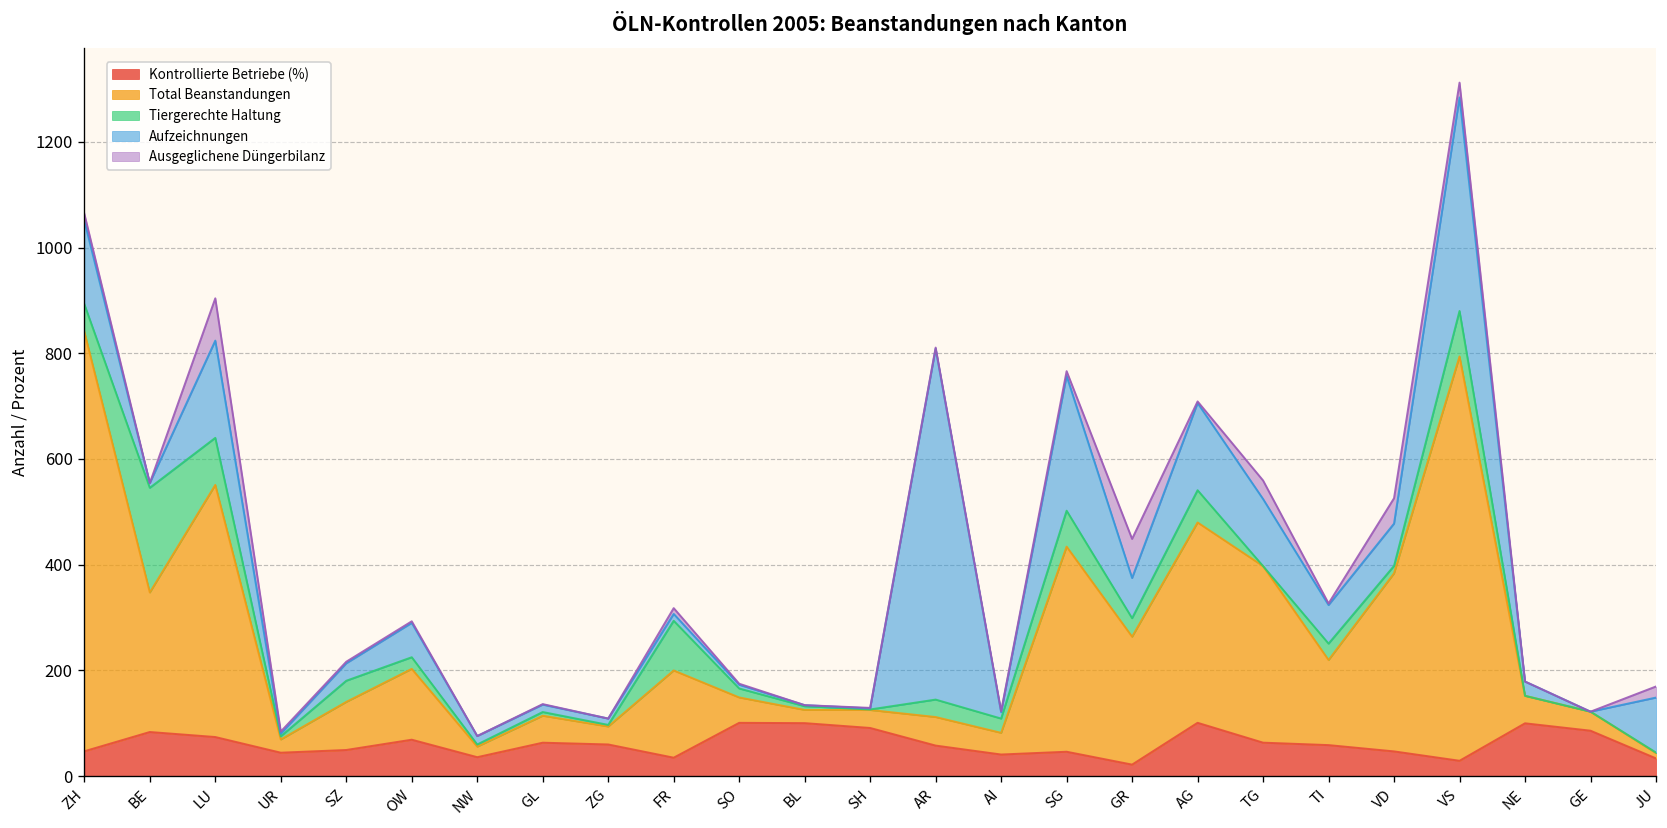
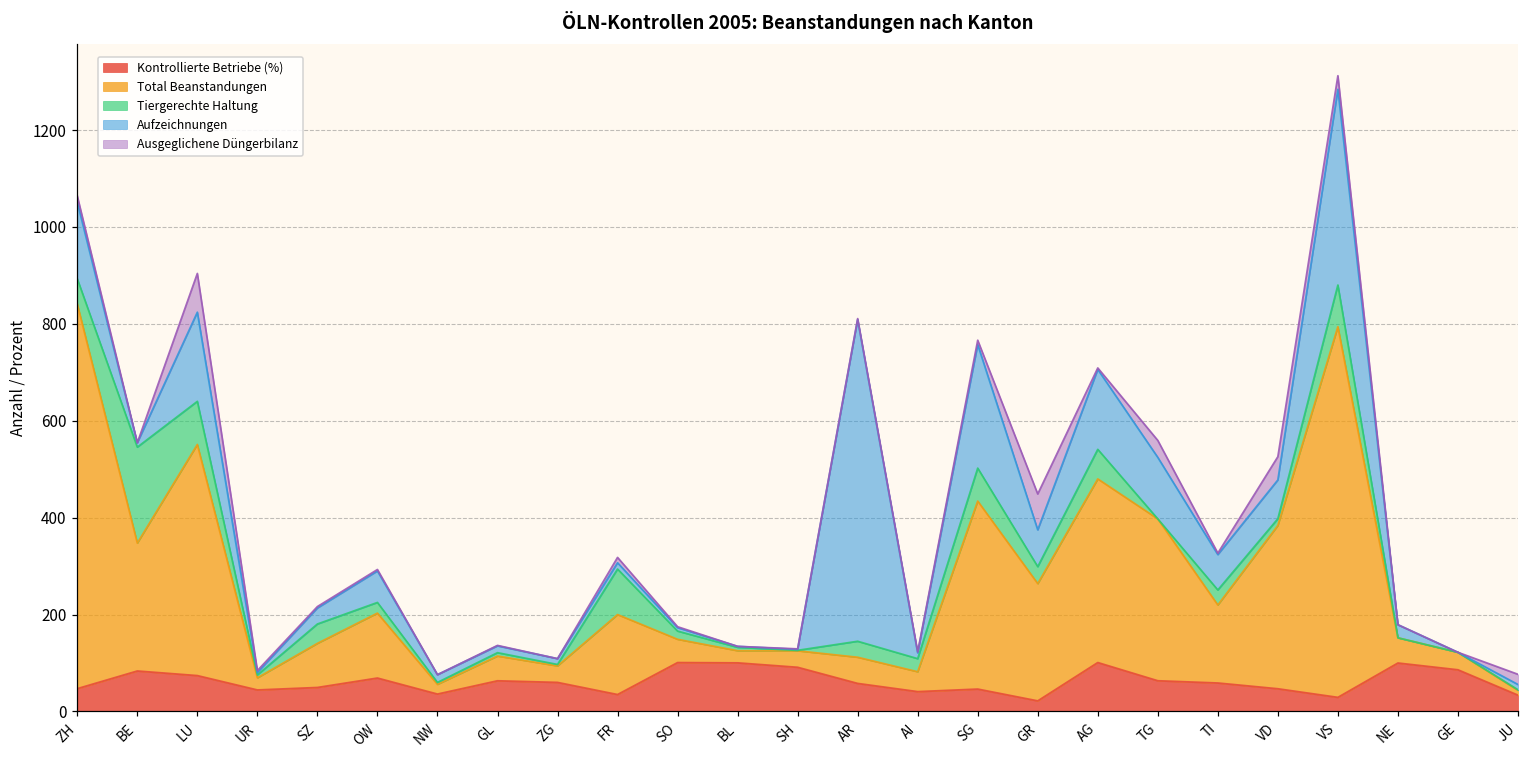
  {
    "Kontrollierte Betriebe (%)": {
      "ZH": 50,
      "BE": 80,
      "LU": 70,
      "UR": 40,
      "SZ": 50,
      "OW": 70,
      "NW": 40,
      "GL": 60,
      "ZG": 60,
      "FR": 30,
      "SO": 100,
      "BL": 100,
      "SH": 90,
      "AR": 60,
      "AI": 40,
      "SG": 50,
      "GR": 20,
      "AG": 100,
      "TG": 60,
      "TI": 60,
      "VD": 50,
      "VS": 30,
      "NE": 100,
      "GE": 90,
      "JU": 30
    },
    "Total Beanstandungen": {
      "ZH": 790,
      "BE": 260,
      "LU": 480,
      "UR": 20,
      "SZ": 90,
      "OW": 130,
      "GL": 50,
      "FR": 170,
      "SO": 50,
      "BL": 30,
      "AR": 50,
      "AI": 40,
      "SG": 390,
      "GR": 240,
      "AG": 380,
      "TI": 160,
      "VD": 340,
      "VS": 770
    },
    "Tiergerechte Haltung": {
      "ZH": 50,
      "BE": 200,
      "LU": 90,
      "SZ": 40,
      "OW": 20,
      "GL": 10,
      "FR": 90,
      "SO": 20,
      "AR": 30,
      "AI": 30,
      "SG": 70,
      "GR": 40,
      "AG": 60,
      "TI": 30,
      "VD": 10,
      "VS": 90
    },
    "Aufzeichnungen": {
      "ZH": 160,
      "LU": 180,
      "FR": 10,
      "SG": 260,
      "GR": 80,
      "TG": 130,
      "VD": 80,
      "VS": 400,
-     "JU": 100
+     "JU": 10
    },
    "Ausgeglichene Düngerbilanz": {
      "ZH": 10,
      "LU": 80,
      "FR": 10,
      "SG": 10,
      "GR": 70,
      "TG": 40,
      "VD": 50,
      "VS": 30,
      "JU": 20
    }
  }
